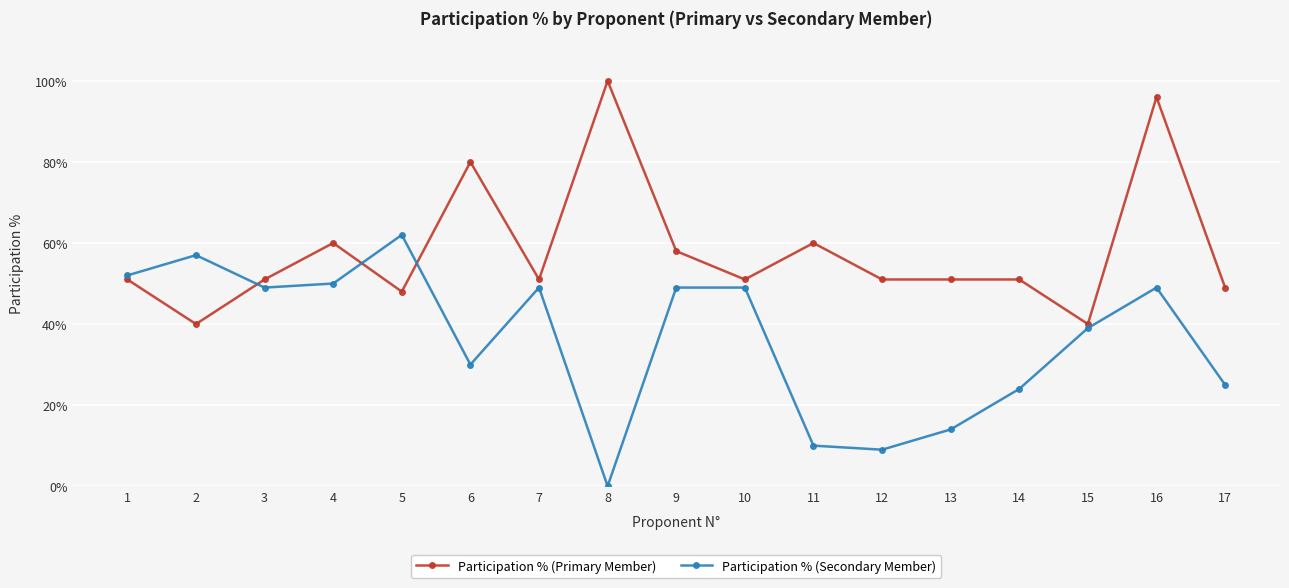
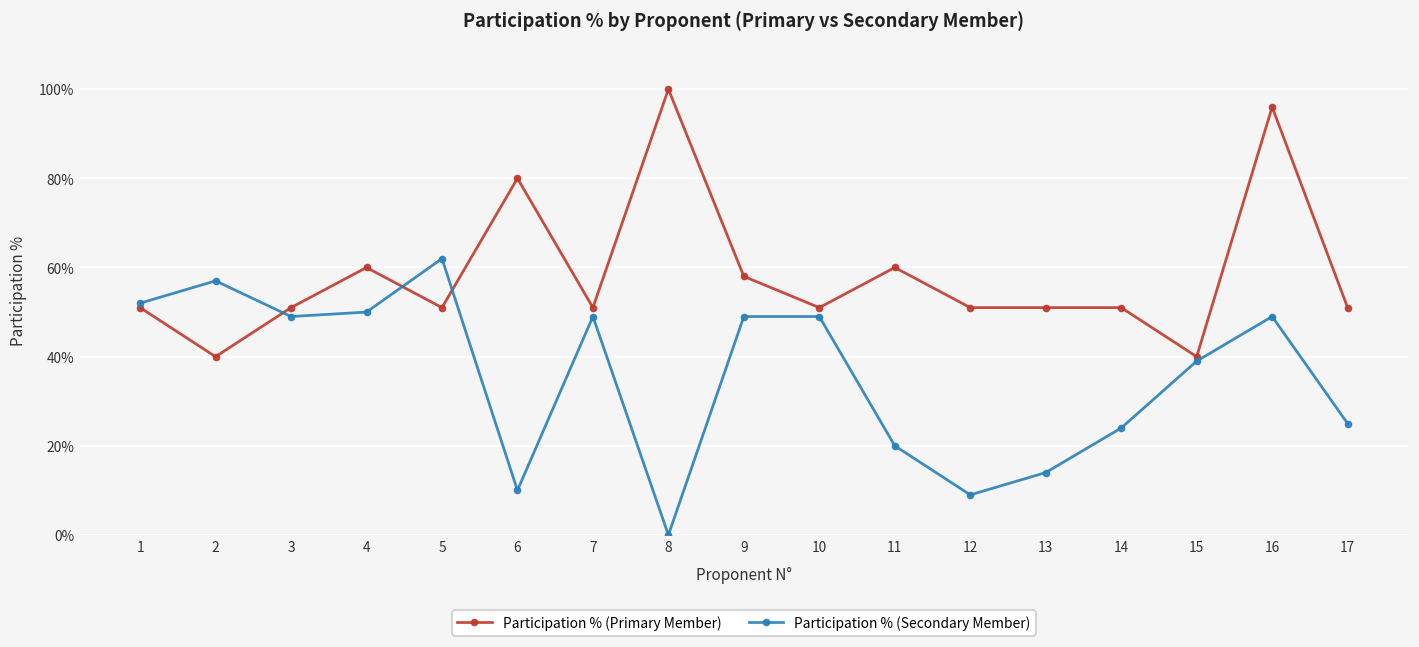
  {
    "Participation % (Primary Member)": {
      "1": "51%",
      "2": "40%",
      "3": "51%",
      "4": "60%",
-     "5": "48%",
+     "5": "51%",
      "6": "80%",
      "7": "51%",
      "8": "100%",
      "9": "58%",
      "10": "51%",
      "11": "60%",
      "12": "51%",
      "13": "51%",
      "14": "51%",
      "15": "40%",
      "16": "96%",
-     "17": "49%"
+     "17": "51%"
    },
    "Participation % (Secondary Member)": {
      "1": "52%",
      "2": "57%",
      "3": "49%",
      "4": "50%",
      "5": "62%",
-     "6": "30%",
+     "6": "10%",
      "7": "49%",
      "8": "0%",
      "9": "49%",
      "10": "49%",
-     "11": "10%",
+     "11": "20%",
      "12": "9%",
      "13": "14%",
      "14": "24%",
      "15": "39%",
      "16": "49%",
      "17": "25%"
    }
  }
